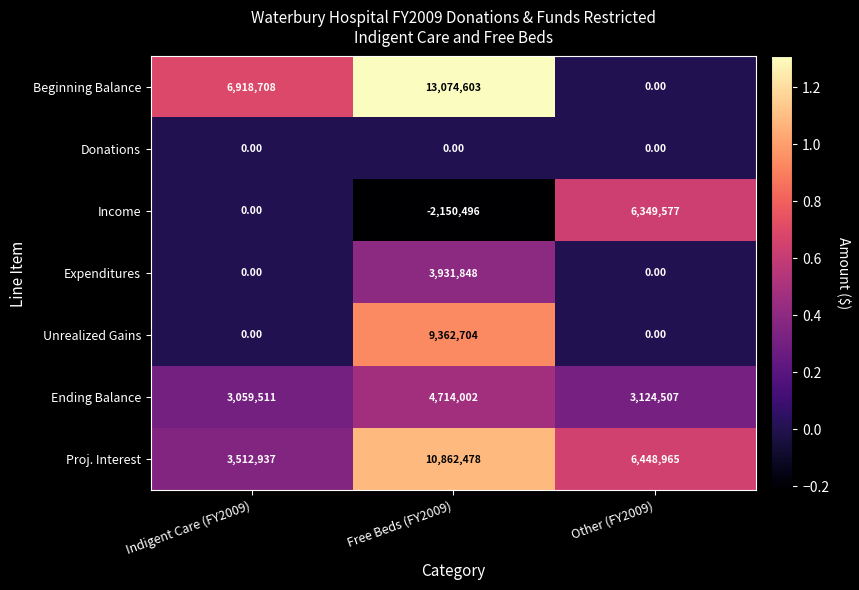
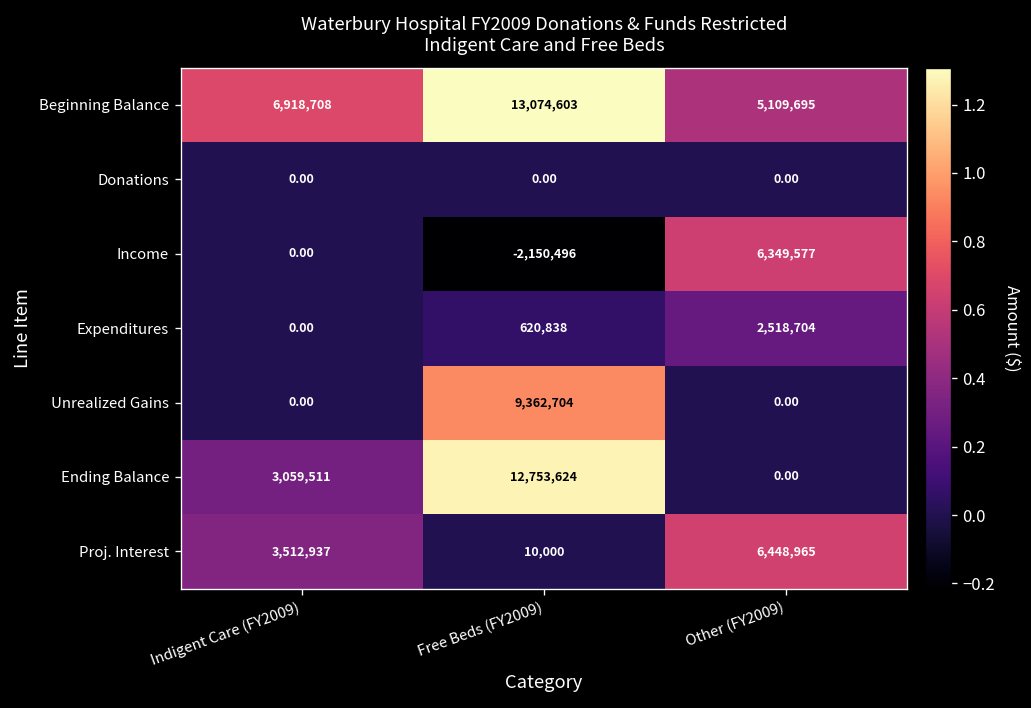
  {
    "Beginning Balance": {
      "Indigent Care (FY2009)": "6,918,708",
      "Free Beds (FY2009)": "13,074,603",
-     "Other (FY2009)": "0.00"
+     "Other (FY2009)": "5,109,695"
    },
    "Donations": {
      "Indigent Care (FY2009)": "0.00",
      "Free Beds (FY2009)": "0.00",
      "Other (FY2009)": "0.00"
    },
    "Income": {
      "Indigent Care (FY2009)": "0.00",
      "Free Beds (FY2009)": "-2,150,496",
      "Other (FY2009)": "6,349,577"
    },
    "Expenditures": {
      "Indigent Care (FY2009)": "0.00",
-     "Free Beds (FY2009)": "3,931,848",
-     "Other (FY2009)": "0.00"
+     "Free Beds (FY2009)": "620,838",
+     "Other (FY2009)": "2,518,704"
    },
    "Unrealized Gains": {
      "Indigent Care (FY2009)": "0.00",
      "Free Beds (FY2009)": "9,362,704",
      "Other (FY2009)": "0.00"
    },
    "Ending Balance": {
      "Indigent Care (FY2009)": "3,059,511",
-     "Free Beds (FY2009)": "4,714,002",
-     "Other (FY2009)": "3,124,507"
+     "Free Beds (FY2009)": "12,753,624",
+     "Other (FY2009)": "0.00"
    },
    "Proj. Interest": {
      "Indigent Care (FY2009)": "3,512,937",
-     "Free Beds (FY2009)": "10,862,478",
+     "Free Beds (FY2009)": "10,000",
      "Other (FY2009)": "6,448,965"
    }
  }
